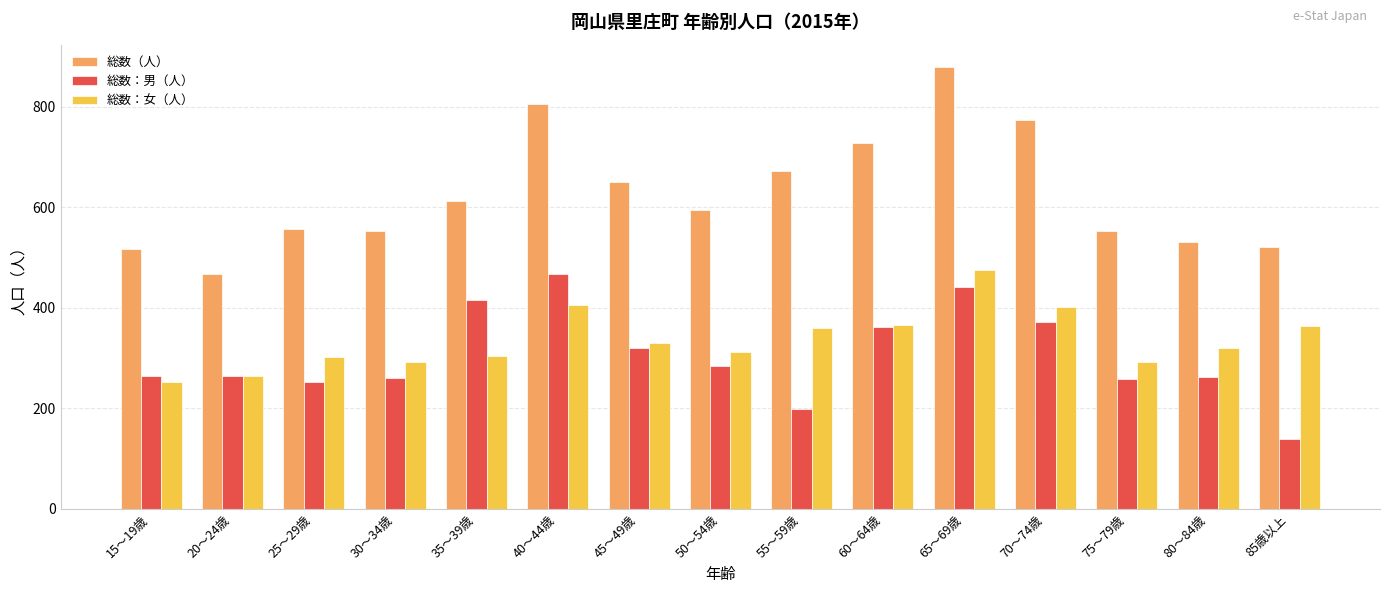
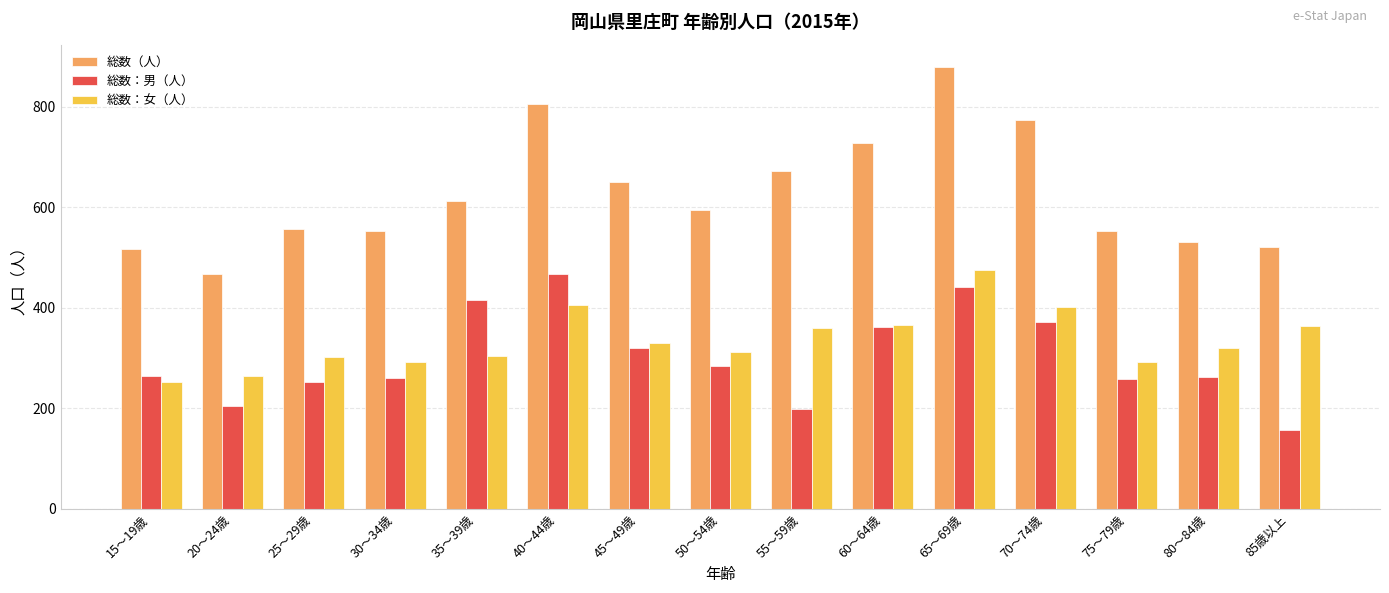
  {
    "総数：男（人）": {
      "15～19歳": 270,
-     "20～24歳": 270,
+     "20～24歳": 200,
      "25～29歳": 250,
      "30～34歳": 260,
      "35～39歳": 420,
      "40～44歳": 470,
      "45～49歳": 320,
      "50～54歳": 280,
      "55～59歳": 200,
      "60～64歳": 360,
      "65～69歳": 440,
      "70～74歳": 370,
      "75～79歳": 260,
      "80～84歳": 260,
-     "85歳以上": 140
+     "85歳以上": 160
    }
  }
